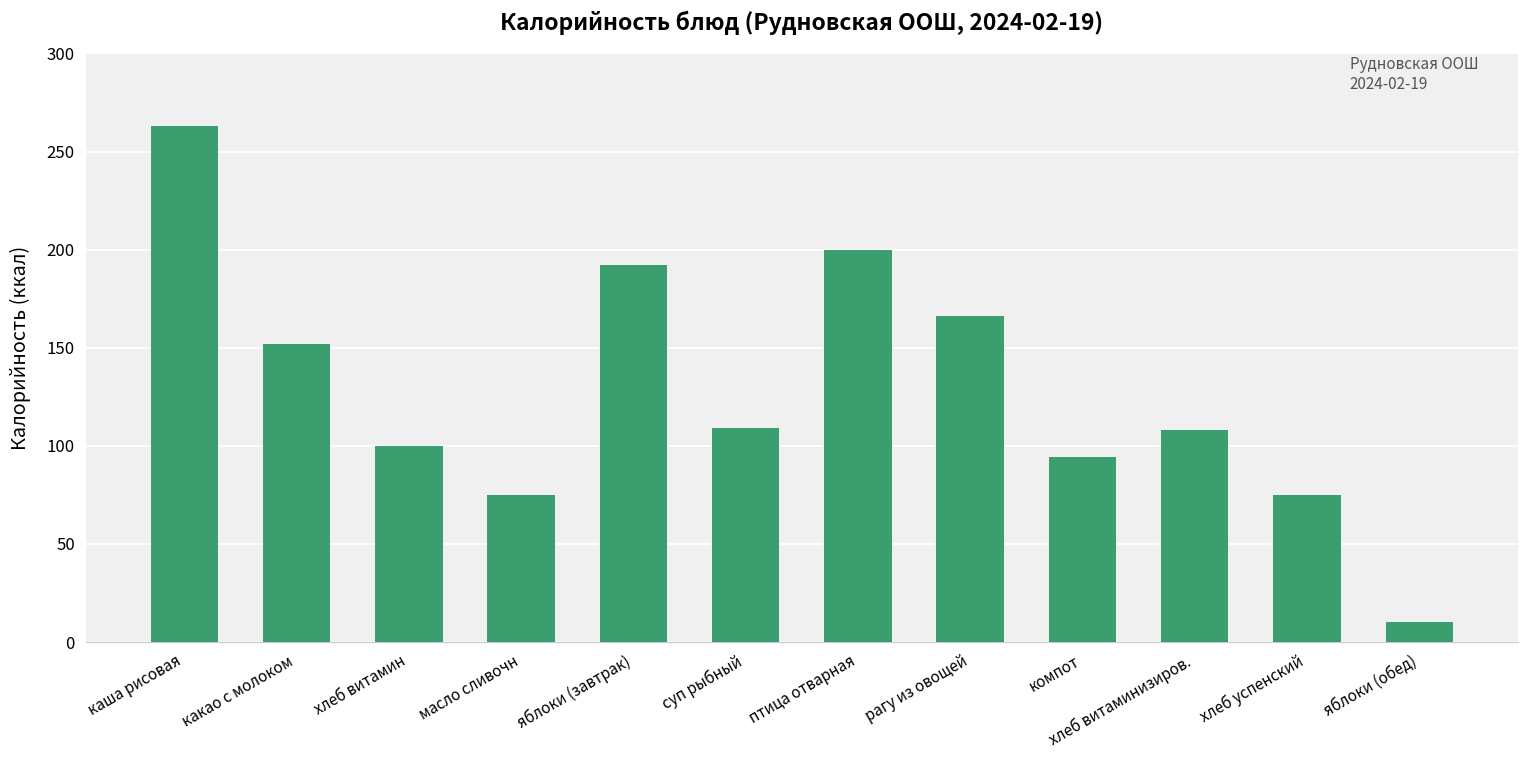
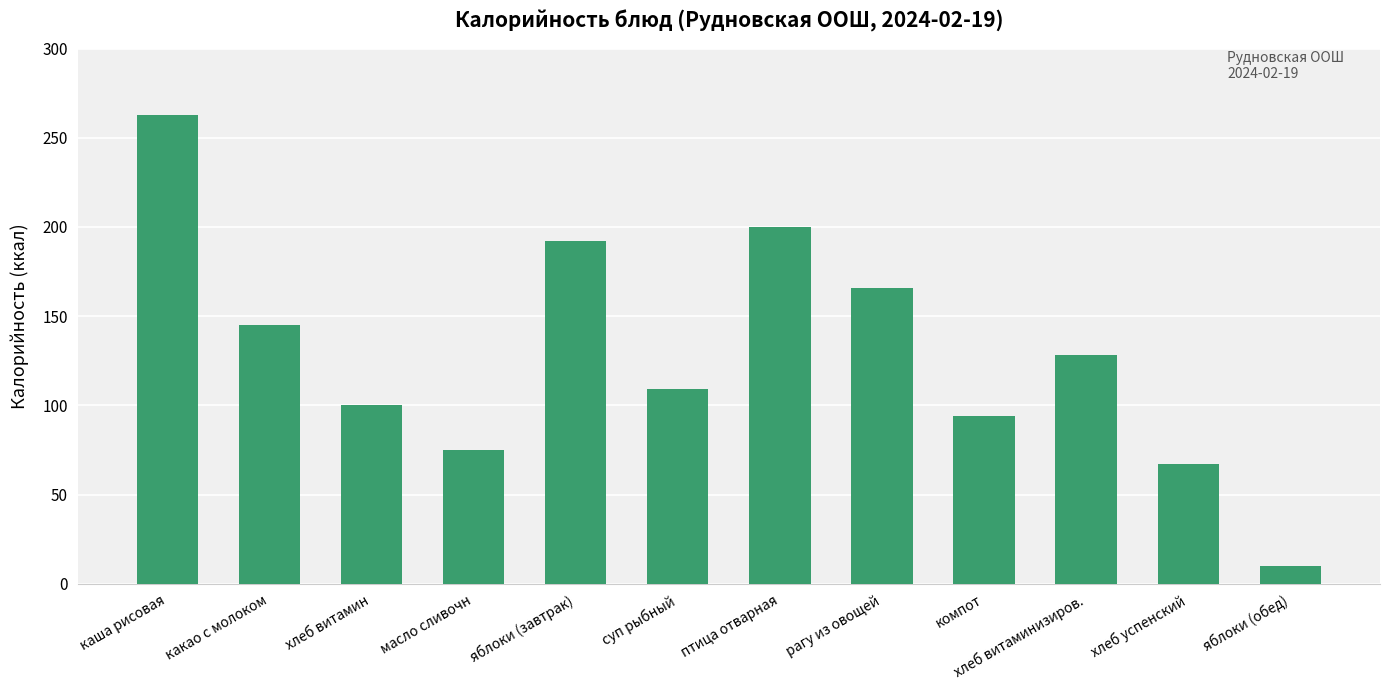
  {
    "каша рисовая": 263,
-   "какао с молоком": 152,
+   "какао с молоком": 145,
    "хлеб витамин": 100,
    "масло сливочн": 75,
    "яблоки (завтрак)": 192,
    "суп рыбный": 109,
    "птица отварная": 200,
    "рагу из овощей": 166,
    "компот": 94,
-   "хлеб витаминизиров.": 108,
-   "хлеб успенский": 75,
+   "хлеб витаминизиров.": 128,
+   "хлеб успенский": 67,
    "яблоки (обед)": 10
  }
